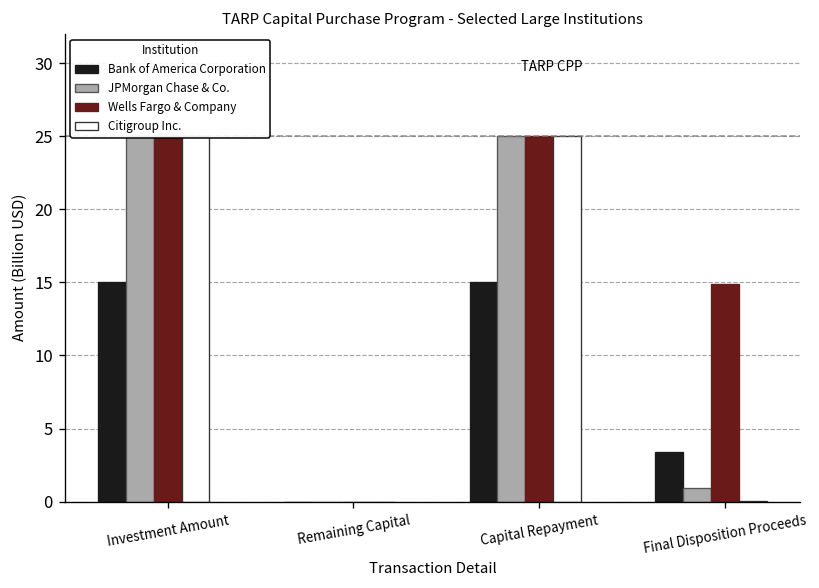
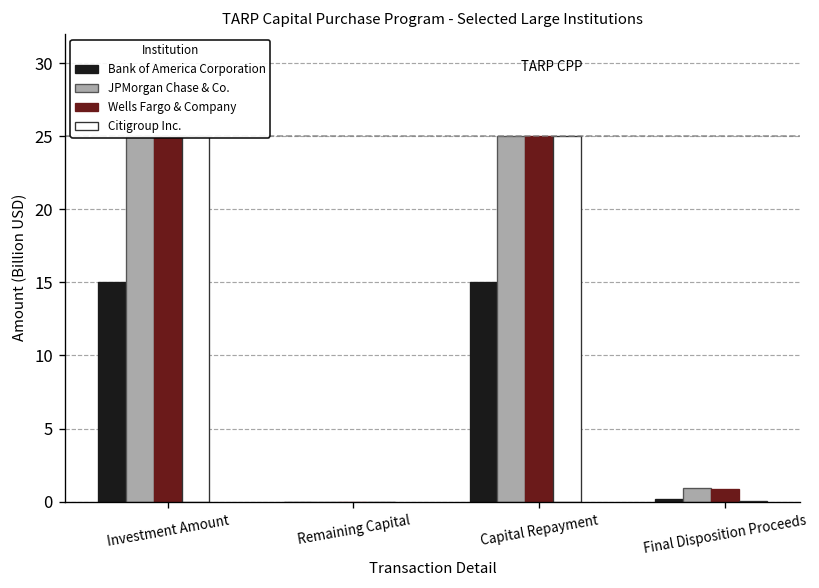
  {
    "Bank of America Corporation": {
      "Investment Amount": 15.0,
      "Remaining Capital": 0.0,
      "Capital Repayment": 15.0,
-     "Final Disposition Proceeds": 3.4
+     "Final Disposition Proceeds": 0.2
    },
    "JPMorgan Chase & Co.": {
      "Investment Amount": 25.0,
      "Remaining Capital": 0.0,
      "Capital Repayment": 25.0,
      "Final Disposition Proceeds": 0.9
    },
    "Wells Fargo & Company": {
      "Investment Amount": 25.0,
      "Remaining Capital": 0.0,
      "Capital Repayment": 25.0,
-     "Final Disposition Proceeds": 14.9
+     "Final Disposition Proceeds": 0.8
    },
    "Citigroup Inc.": {
      "Investment Amount": 25.0,
      "Remaining Capital": 0.0,
      "Capital Repayment": 25.0
    }
  }
